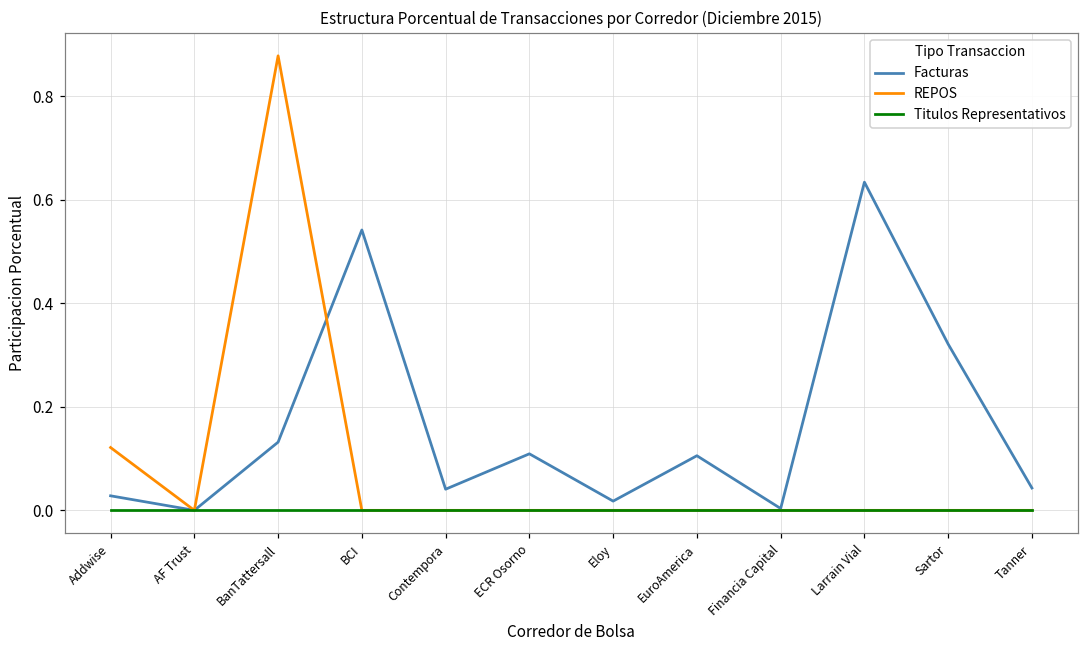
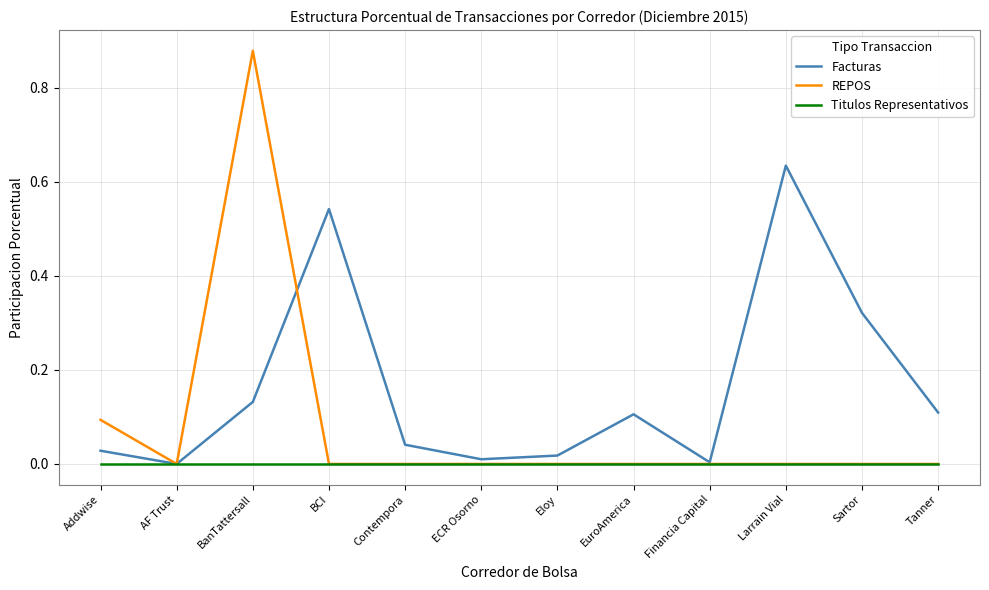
  {
    "Facturas": {
      "Addwise": 0.03,
      "BanTattersall": 0.13,
      "BCI": 0.54,
      "Contempora": 0.04,
-     "ECR Osorno": 0.11,
+     "ECR Osorno": 0.01,
      "Eloy": 0.02,
      "EuroAmerica": 0.11,
      "Larrain Vial": 0.63,
      "Sartor": 0.32,
-     "Tanner": 0.04
+     "Tanner": 0.11
    },
    "REPOS": {
-     "Addwise": 0.12,
+     "Addwise": 0.09,
      "BanTattersall": 0.88
    },
    "Titulos Representativos": {
      "Addwise": 0.00,
      "BanTattersall": 0.00
    }
  }
